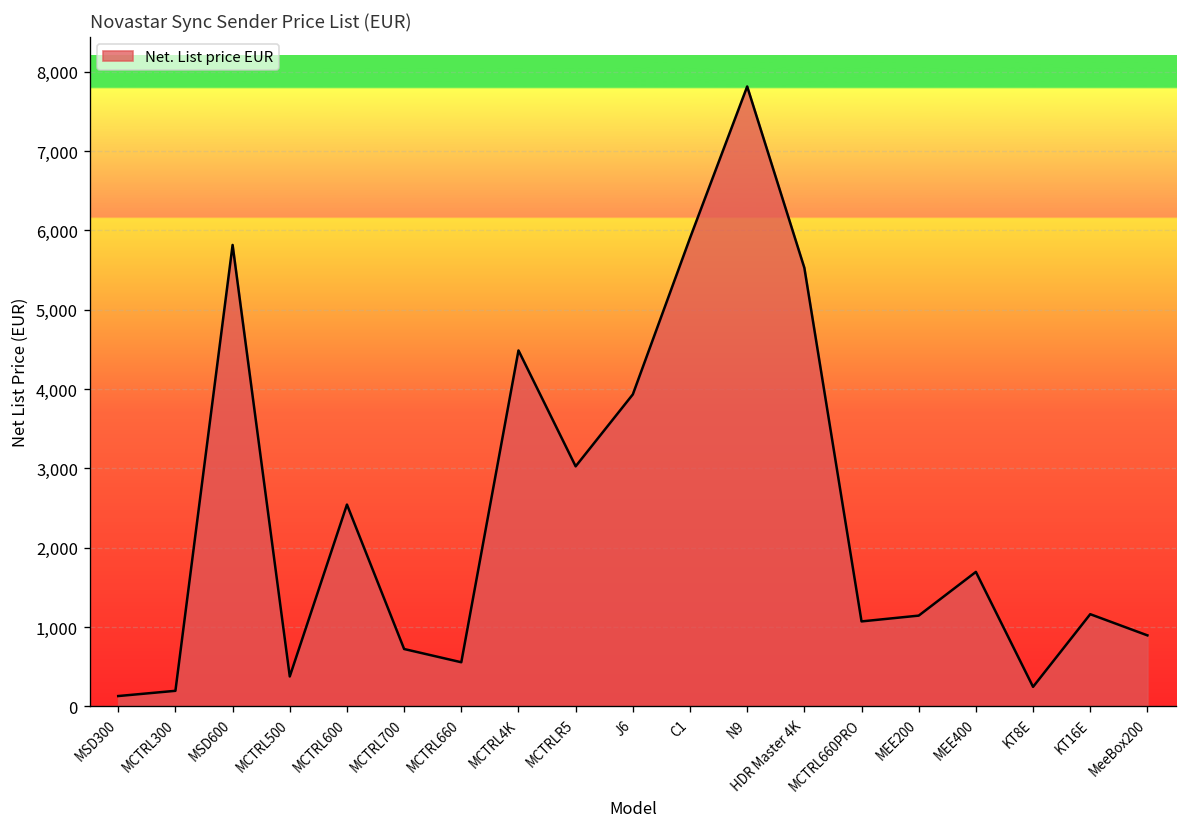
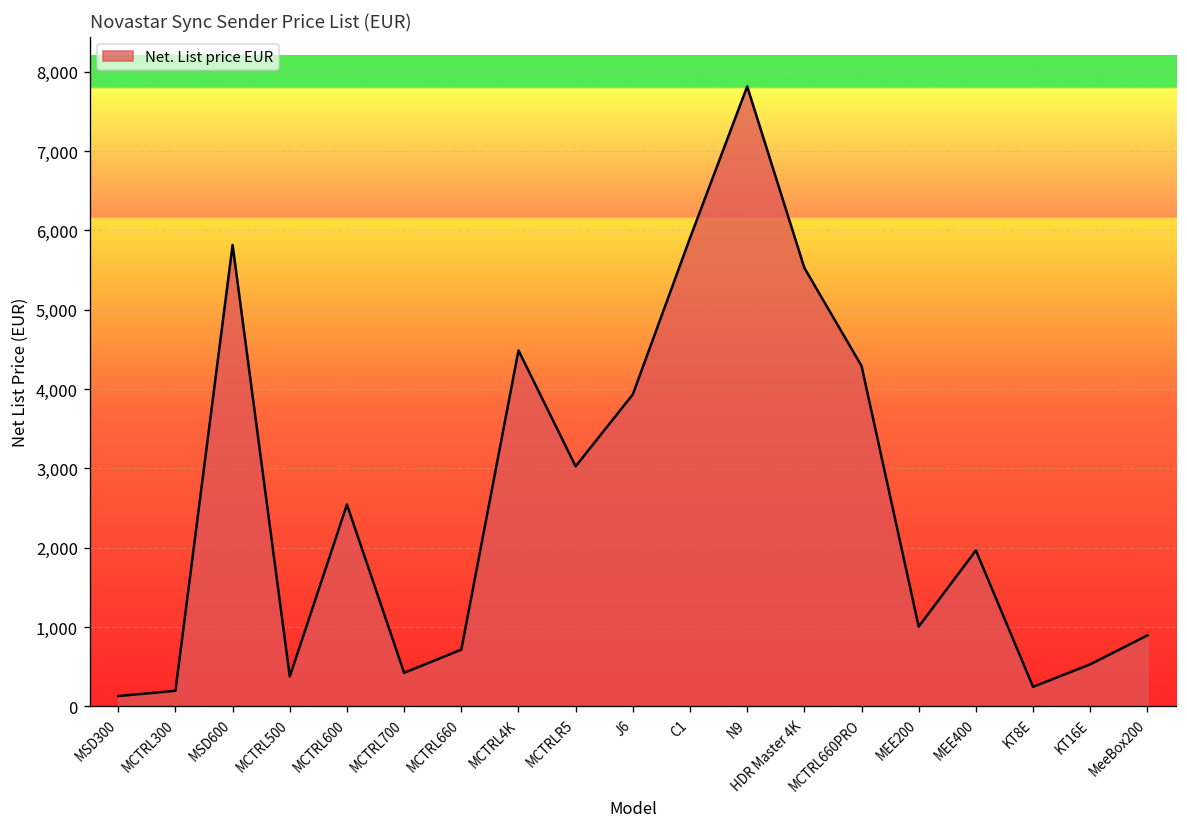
  {
    "MSD300": "100",
    "MCTRL300": "200",
    "MSD600": "5,800",
    "MCTRL500": "400",
    "MCTRL600": "2,500",
-   "MCTRL700": "700",
-   "MCTRL660": "600",
+   "MCTRL700": "400",
+   "MCTRL660": "700",
    "MCTRL4K": "4,500",
    "MCTRLR5": "3,000",
    "J6": "3,900",
    "C1": "5,900",
    "N9": "7,800",
    "HDR Master 4K": "5,500",
-   "MCTRL660PRO": "1,100",
-   "MEE200": "1,100",
-   "MEE400": "1,700",
+   "MCTRL660PRO": "4,300",
+   "MEE200": "1,000",
+   "MEE400": "2,000",
    "KT8E": "200",
-   "KT16E": "1,200",
+   "KT16E": "500",
    "MeeBox200": "900"
  }
